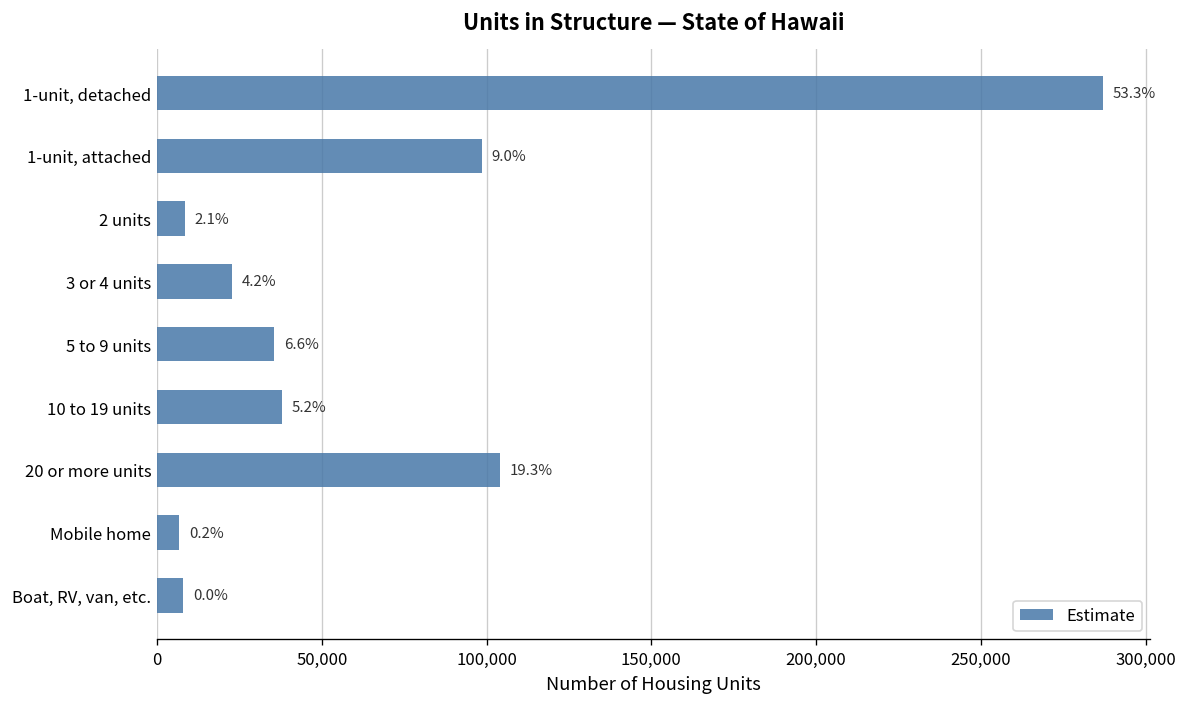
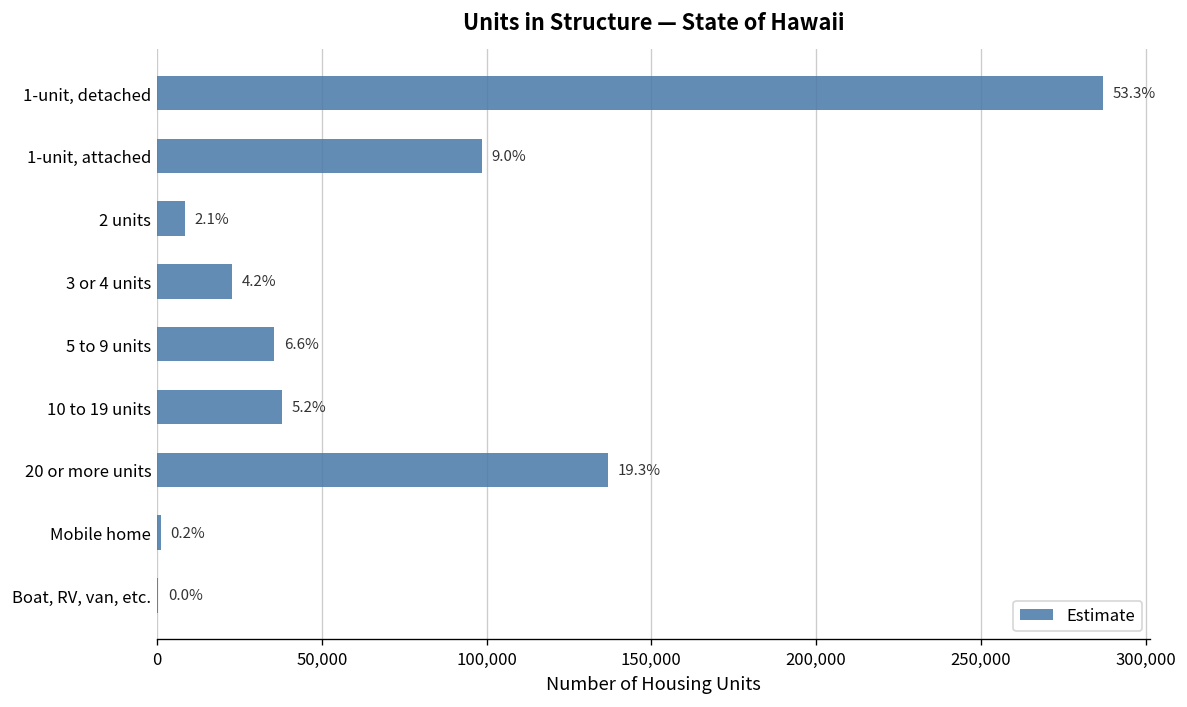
  {
-   "20 or more units": "104,000",
-   "Mobile home": "7,000",
-   "Boat, RV, van, etc.": "8,000"
+   "20 or more units": "137,000",
+   "Mobile home": "1,000",
+   "Boat, RV, van, etc.": "0"
  }
